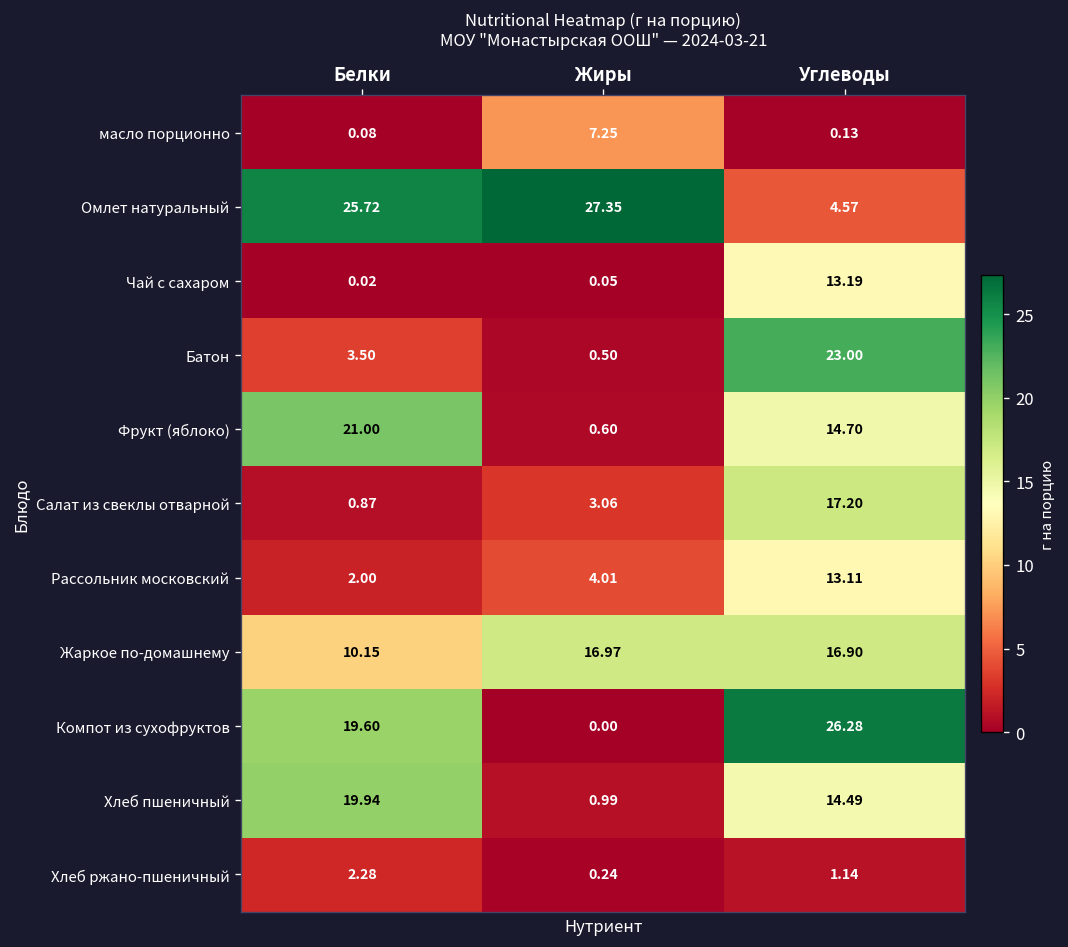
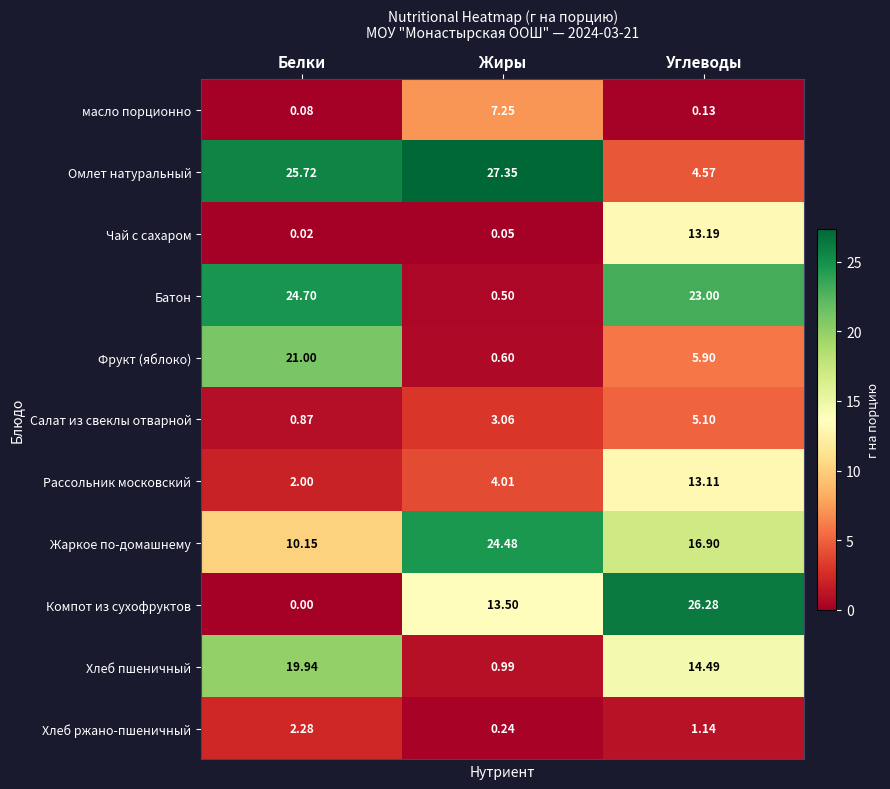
  {
    "масло порционно": {
      "Белки": 0.08,
      "Жиры": 7.25,
      "Углеводы": 0.13
    },
    "Омлет натуральный": {
      "Белки": 25.72,
      "Жиры": 27.35,
      "Углеводы": 4.57
    },
    "Чай с сахаром": {
      "Белки": 0.02,
      "Жиры": 0.05,
      "Углеводы": 13.19
    },
    "Батон": {
-     "Белки": 3.50,
+     "Белки": 24.70,
      "Жиры": 0.50,
      "Углеводы": 23.00
    },
    "Фрукт (яблоко)": {
      "Белки": 21.00,
      "Жиры": 0.60,
-     "Углеводы": 14.70
+     "Углеводы": 5.90
    },
    "Салат из свеклы отварной": {
      "Белки": 0.87,
      "Жиры": 3.06,
-     "Углеводы": 17.20
+     "Углеводы": 5.10
    },
    "Рассольник московский": {
      "Белки": 2.00,
      "Жиры": 4.01,
      "Углеводы": 13.11
    },
    "Жаркое по-домашнему": {
      "Белки": 10.15,
-     "Жиры": 16.97,
+     "Жиры": 24.48,
      "Углеводы": 16.90
    },
    "Компот из сухофруктов": {
-     "Белки": 19.60,
-     "Жиры": 0.00,
+     "Белки": 0.00,
+     "Жиры": 13.50,
      "Углеводы": 26.28
    },
    "Хлеб пшеничный": {
      "Белки": 19.94,
      "Жиры": 0.99,
      "Углеводы": 14.49
    },
    "Хлеб ржано-пшеничный": {
      "Белки": 2.28,
      "Жиры": 0.24,
      "Углеводы": 1.14
    }
  }
